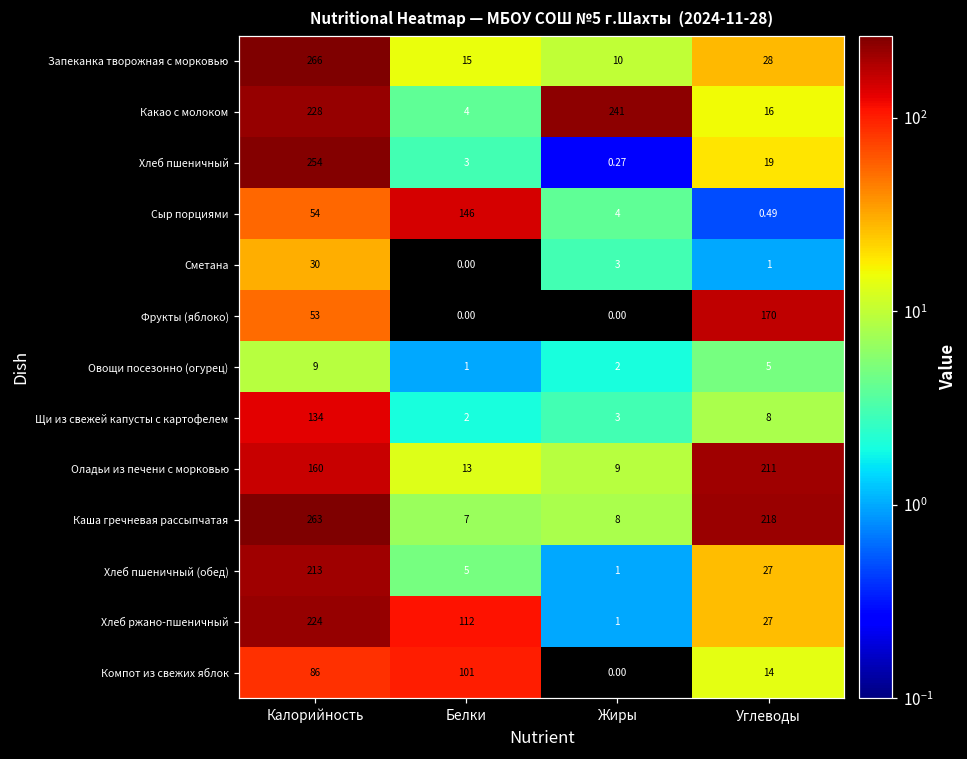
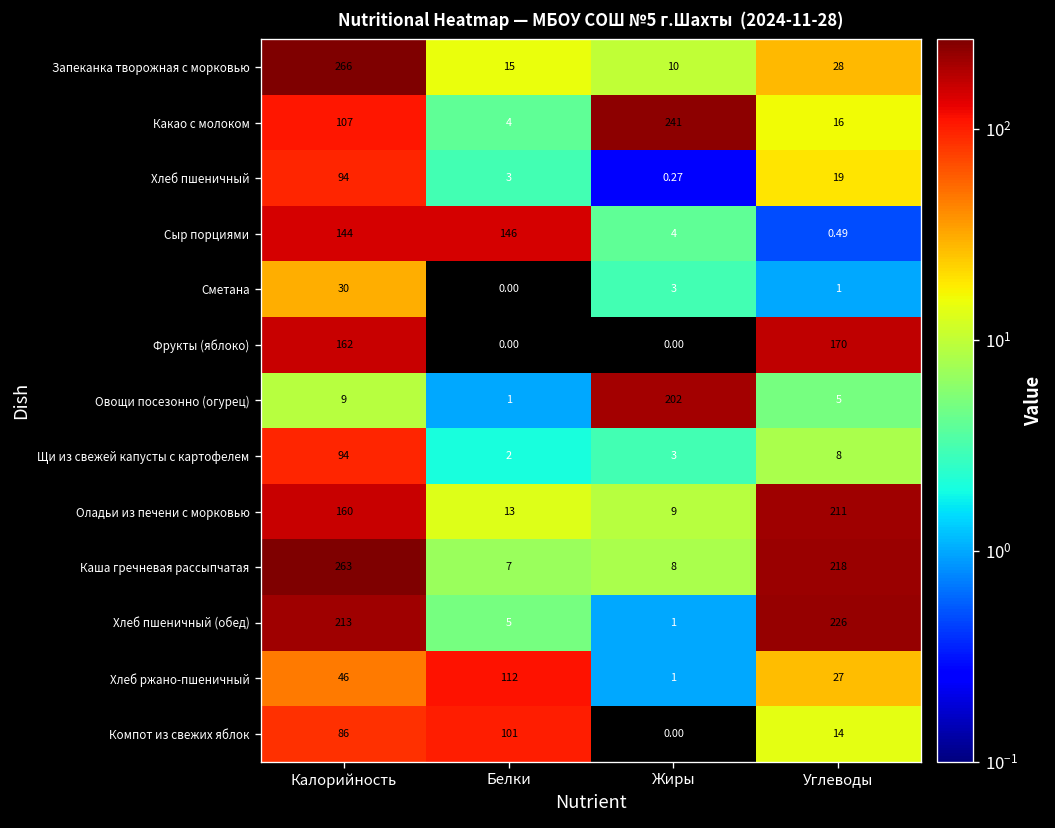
  {
    "Запеканка творожная с морковью": {
      "Калорийность": 266,
      "Белки": 15,
      "Жиры": 10,
      "Углеводы": 28
    },
    "Какао с молоком": {
-     "Калорийность": 228,
+     "Калорийность": 107,
      "Белки": 4,
      "Жиры": 241,
      "Углеводы": 16
    },
    "Хлеб пшеничный": {
-     "Калорийность": 254,
+     "Калорийность": 94,
      "Белки": 3,
      "Жиры": 0.27,
      "Углеводы": 19
    },
    "Сыр порциями": {
-     "Калорийность": 54,
+     "Калорийность": 144,
      "Белки": 146,
      "Жиры": 4,
      "Углеводы": 0.49
    },
    "Сметана": {
      "Калорийность": 30,
      "Белки": 0.00,
      "Жиры": 3,
      "Углеводы": 1
    },
    "Фрукты (яблоко)": {
-     "Калорийность": 53,
+     "Калорийность": 162,
      "Белки": 0.00,
      "Жиры": 0.00,
      "Углеводы": 170
    },
    "Овощи посезонно (огурец)": {
      "Калорийность": 9,
      "Белки": 1,
-     "Жиры": 2,
+     "Жиры": 202,
      "Углеводы": 5
    },
    "Щи из свежей капусты с картофелем": {
-     "Калорийность": 134,
+     "Калорийность": 94,
      "Белки": 2,
      "Жиры": 3,
      "Углеводы": 8
    },
    "Оладьи из печени с морковью": {
      "Калорийность": 160,
      "Белки": 13,
      "Жиры": 9,
      "Углеводы": 211
    },
    "Каша гречневая рассыпчатая": {
      "Калорийность": 263,
      "Белки": 7,
      "Жиры": 8,
      "Углеводы": 218
    },
    "Хлеб пшеничный (обед)": {
      "Калорийность": 213,
      "Белки": 5,
      "Жиры": 1,
-     "Углеводы": 27
+     "Углеводы": 226
    },
    "Хлеб ржано-пшеничный": {
-     "Калорийность": 224,
+     "Калорийность": 46,
      "Белки": 112,
      "Жиры": 1,
      "Углеводы": 27
    },
    "Компот из свежих яблок": {
      "Калорийность": 86,
      "Белки": 101,
      "Жиры": 0.00,
      "Углеводы": 14
    }
  }
